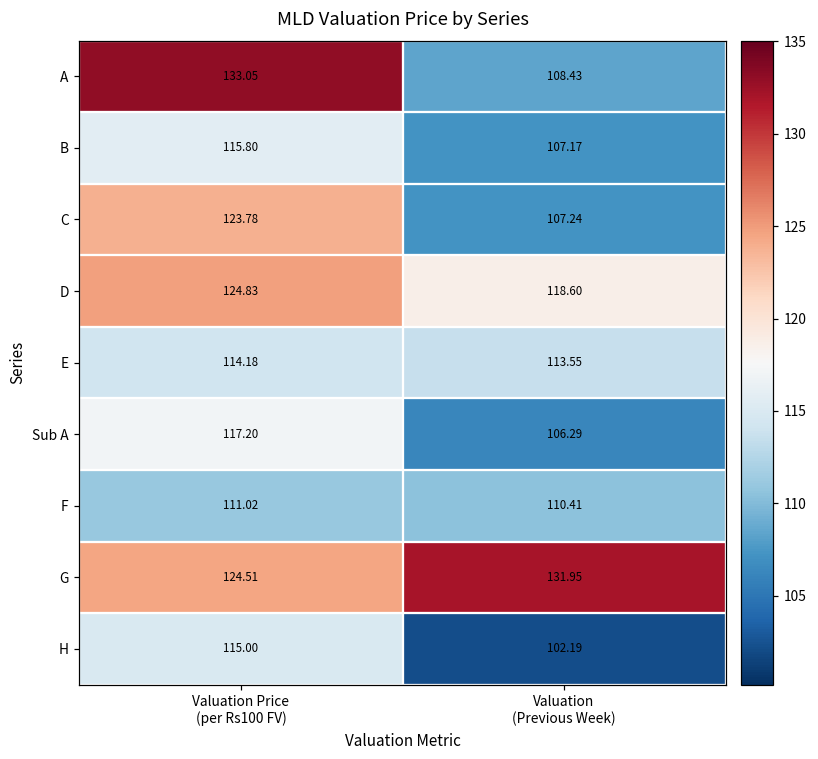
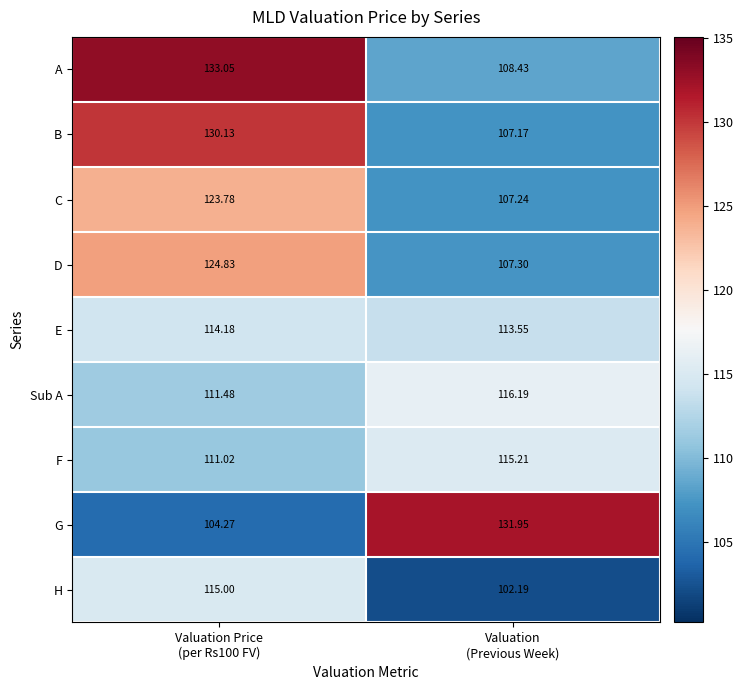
  {
    "A": {
      "Valuation Price (per Rs100 FV)": 133.05,
      "Valuation (Previous Week)": 108.43
    },
    "B": {
-     "Valuation Price (per Rs100 FV)": 115.80,
+     "Valuation Price (per Rs100 FV)": 130.13,
      "Valuation (Previous Week)": 107.17
    },
    "C": {
      "Valuation Price (per Rs100 FV)": 123.78,
      "Valuation (Previous Week)": 107.24
    },
    "D": {
      "Valuation Price (per Rs100 FV)": 124.83,
-     "Valuation (Previous Week)": 118.60
+     "Valuation (Previous Week)": 107.30
    },
    "E": {
      "Valuation Price (per Rs100 FV)": 114.18,
      "Valuation (Previous Week)": 113.55
    },
    "Sub A": {
-     "Valuation Price (per Rs100 FV)": 117.20,
-     "Valuation (Previous Week)": 106.29
+     "Valuation Price (per Rs100 FV)": 111.48,
+     "Valuation (Previous Week)": 116.19
    },
    "F": {
      "Valuation Price (per Rs100 FV)": 111.02,
-     "Valuation (Previous Week)": 110.41
+     "Valuation (Previous Week)": 115.21
    },
    "G": {
-     "Valuation Price (per Rs100 FV)": 124.51,
+     "Valuation Price (per Rs100 FV)": 104.27,
      "Valuation (Previous Week)": 131.95
    },
    "H": {
      "Valuation Price (per Rs100 FV)": 115.00,
      "Valuation (Previous Week)": 102.19
    }
  }
